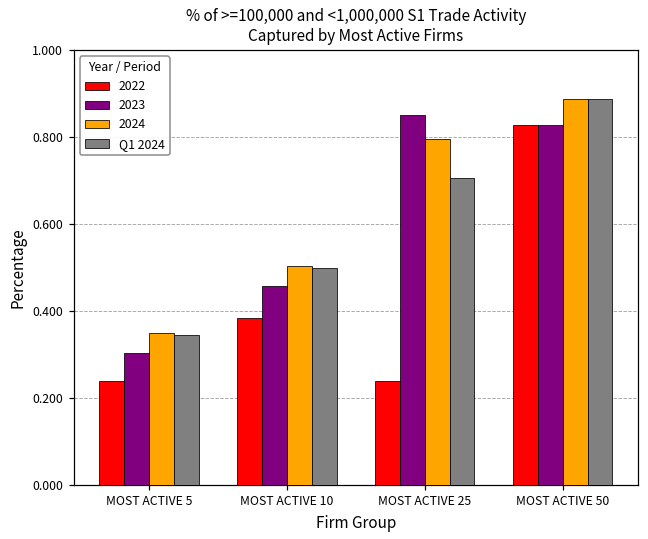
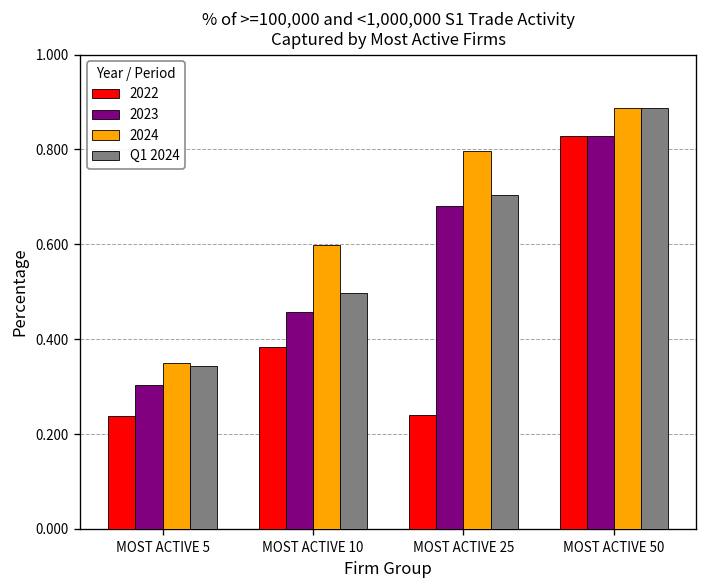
  {
    "2022": {
      "MOST ACTIVE 5": 0.24,
      "MOST ACTIVE 10": 0.38,
      "MOST ACTIVE 25": 0.24,
      "MOST ACTIVE 50": 0.83
    },
    "2023": {
      "MOST ACTIVE 5": 0.30,
      "MOST ACTIVE 10": 0.46,
-     "MOST ACTIVE 25": 0.85,
+     "MOST ACTIVE 25": 0.68,
      "MOST ACTIVE 50": 0.83
    },
    "2024": {
      "MOST ACTIVE 5": 0.35,
-     "MOST ACTIVE 10": 0.50,
+     "MOST ACTIVE 10": 0.60,
      "MOST ACTIVE 25": 0.80,
      "MOST ACTIVE 50": 0.89
    },
    "Q1 2024": {
      "MOST ACTIVE 5": 0.34,
      "MOST ACTIVE 10": 0.50,
      "MOST ACTIVE 25": 0.70,
      "MOST ACTIVE 50": 0.89
    }
  }
